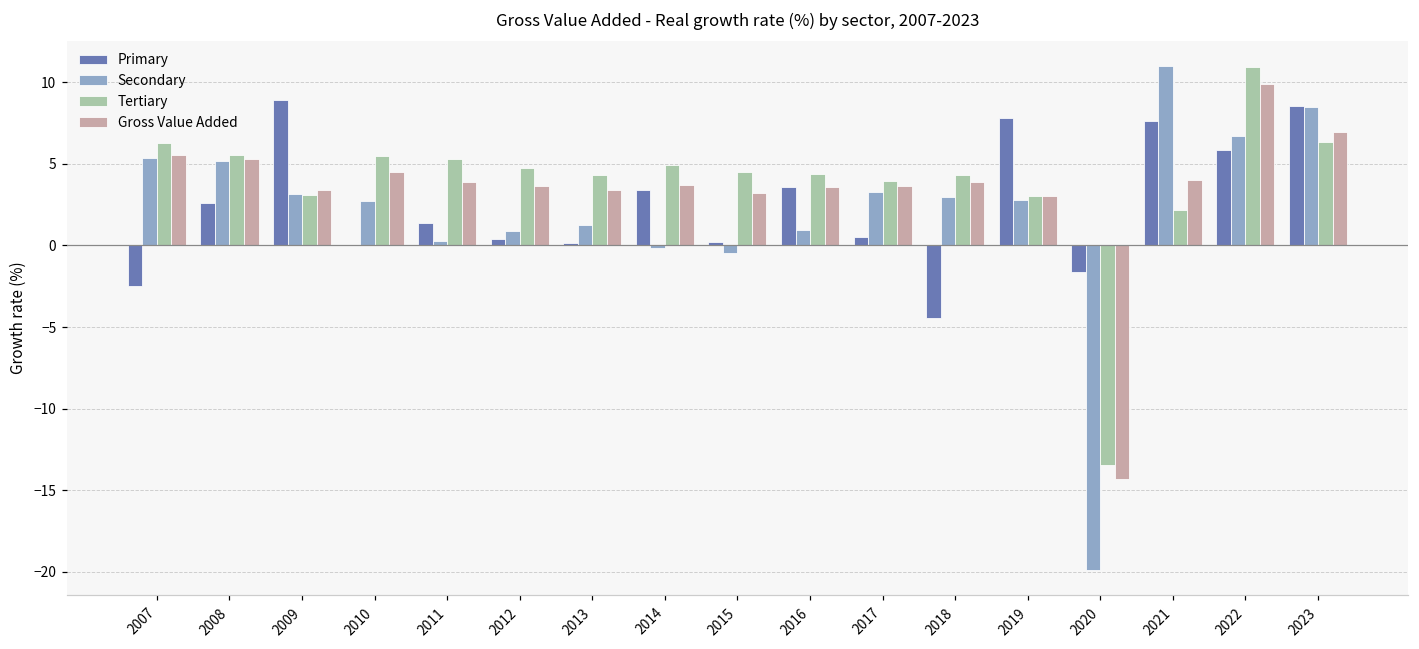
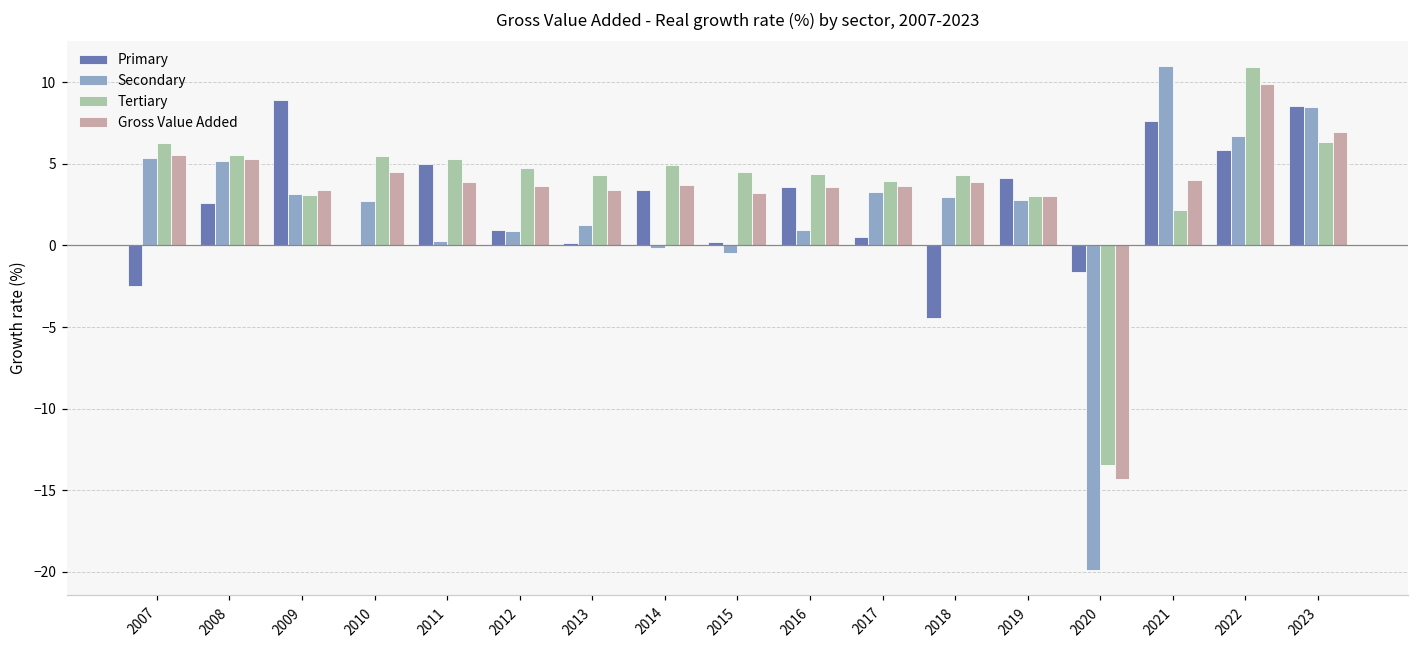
  {
    "Primary": {
      "2007": -2.5,
      "2008": 2.6,
      "2009": 8.9,
-     "2011": 1.4,
-     "2012": 0.4,
+     "2011": 5.0,
+     "2012": 1.0,
      "2014": 3.4,
      "2015": 0.2,
      "2016": 3.6,
      "2017": 0.5,
      "2018": -4.5,
-     "2019": 7.8,
+     "2019": 4.1,
      "2020": -1.6,
      "2021": 7.6,
      "2022": 5.8,
      "2023": 8.6
    }
  }
